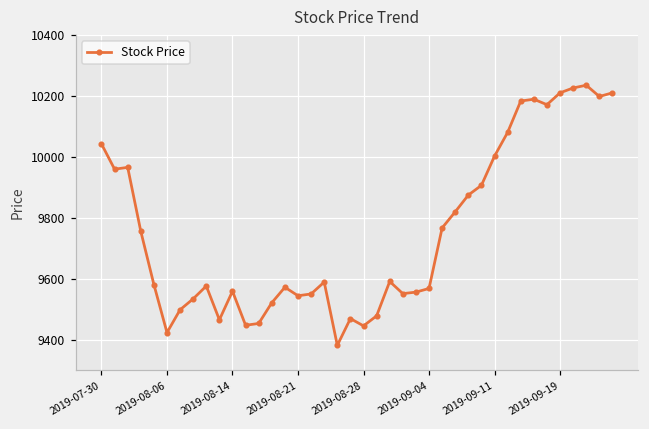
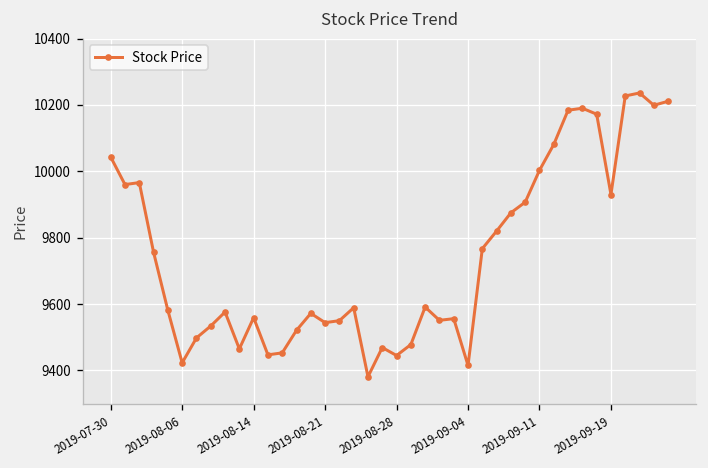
  {
    "2019-07-30": 10040,
    "2019-08-06": 9420,
    "2019-08-14": 9560,
    "2019-08-21": 9540,
    "2019-08-28": 9450,
-   "2019-09-04": 9570,
+   "2019-09-04": 9420,
    "2019-09-11": 10000,
-   "2019-09-19": 10210
+   "2019-09-19": 9930
  }
